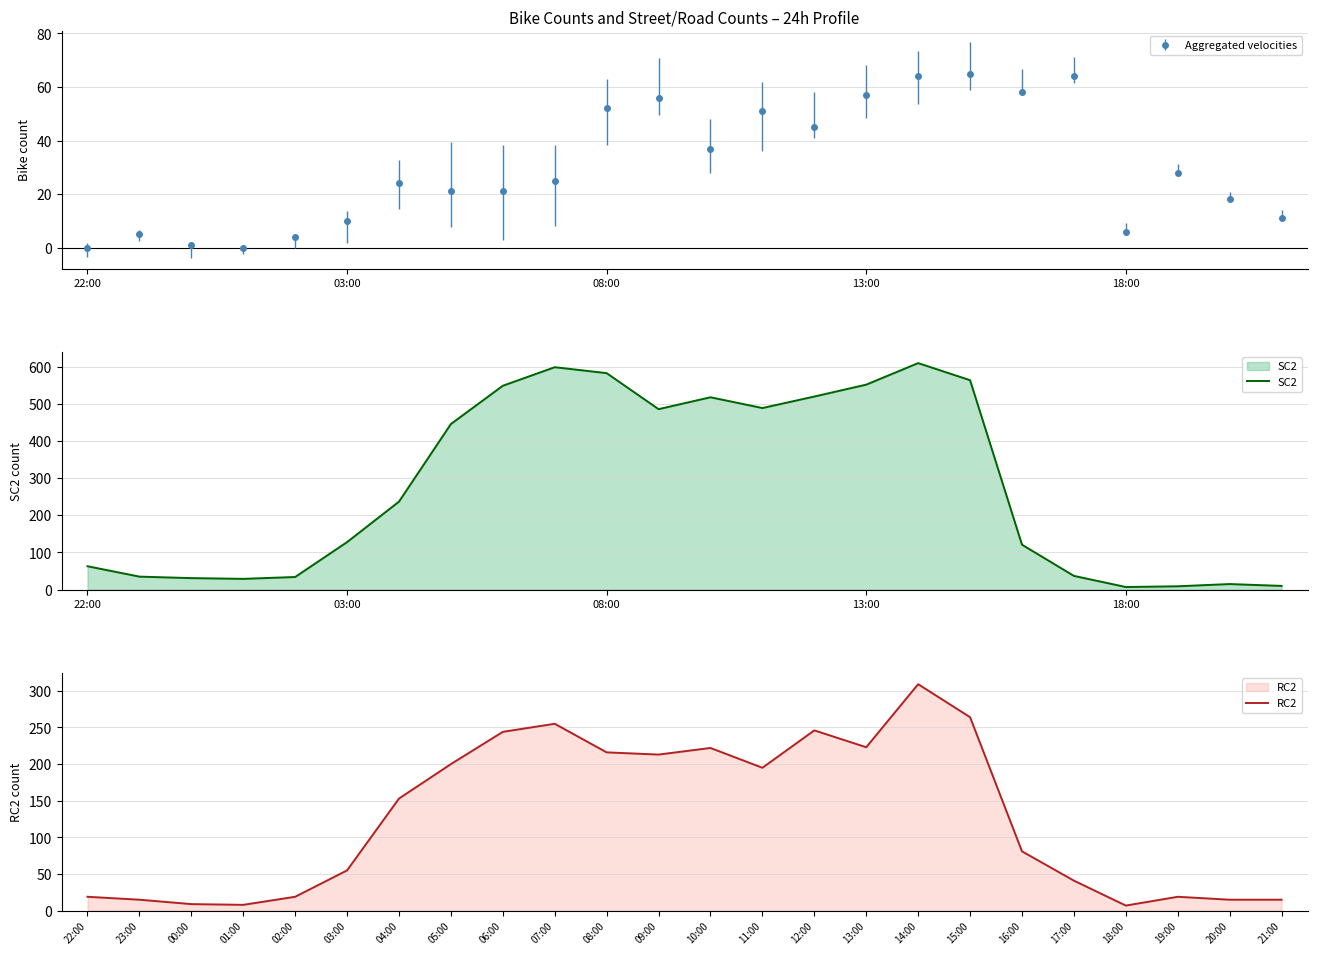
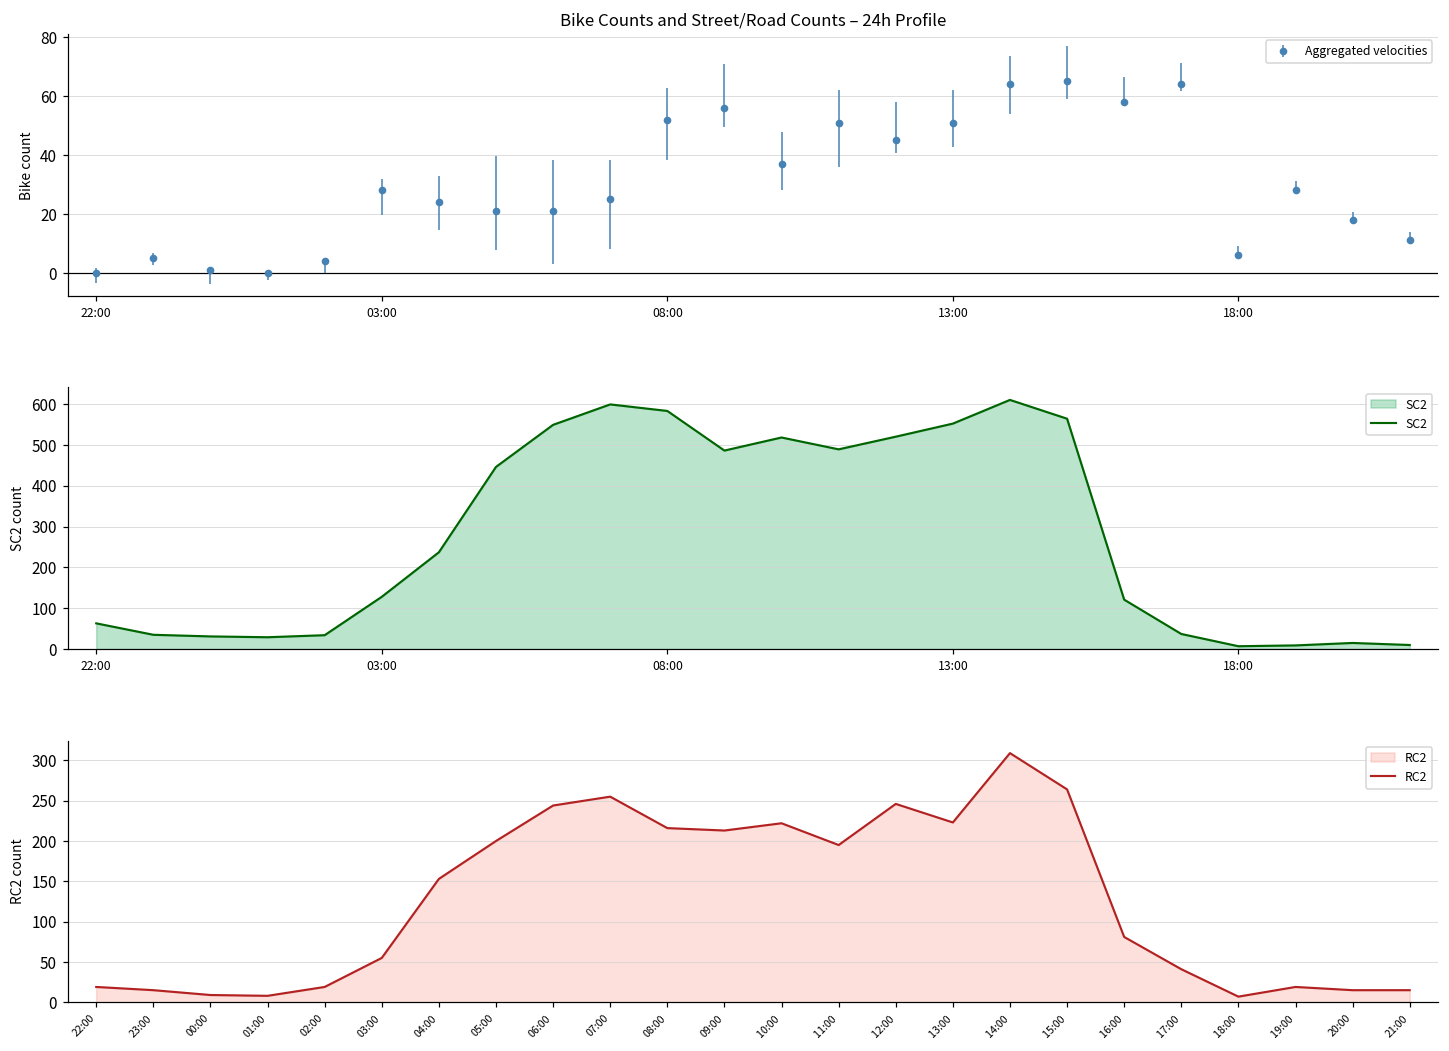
  {
    "Bike Counts and Street/Road Counts – 24h Profile": {
      "22:00": 0,
-     "03:00": 10,
+     "03:00": 28,
      "08:00": 52,
-     "13:00": 57,
+     "13:00": 51,
      "18:00": 6
    }
  }
